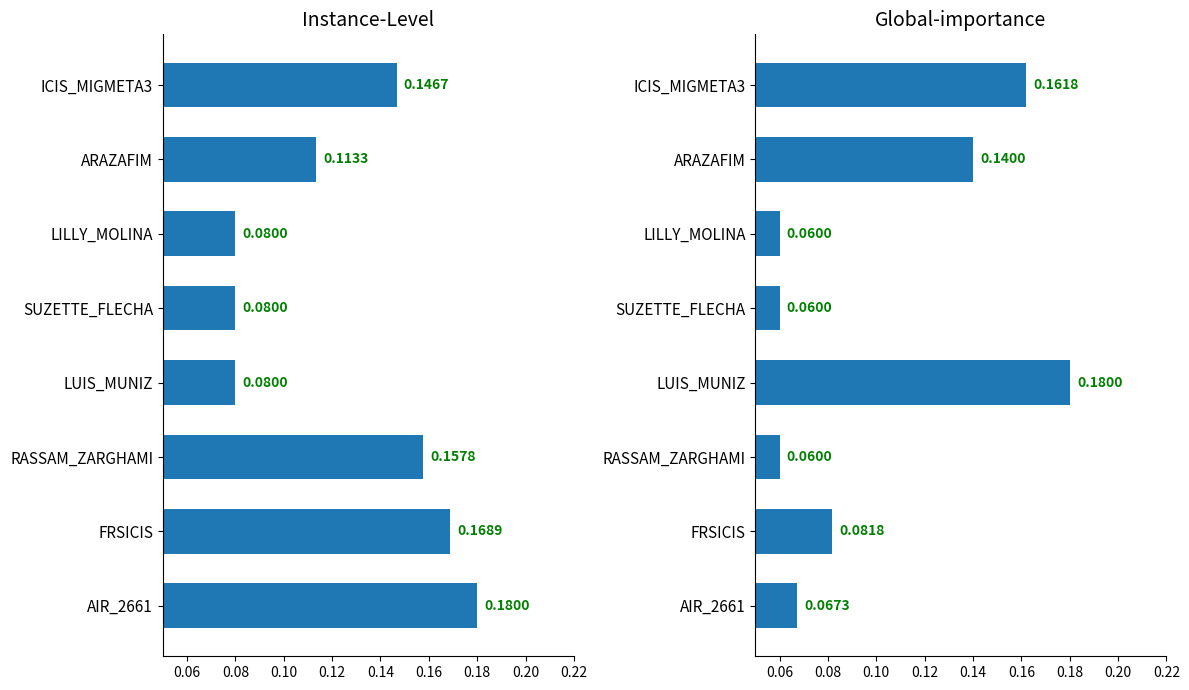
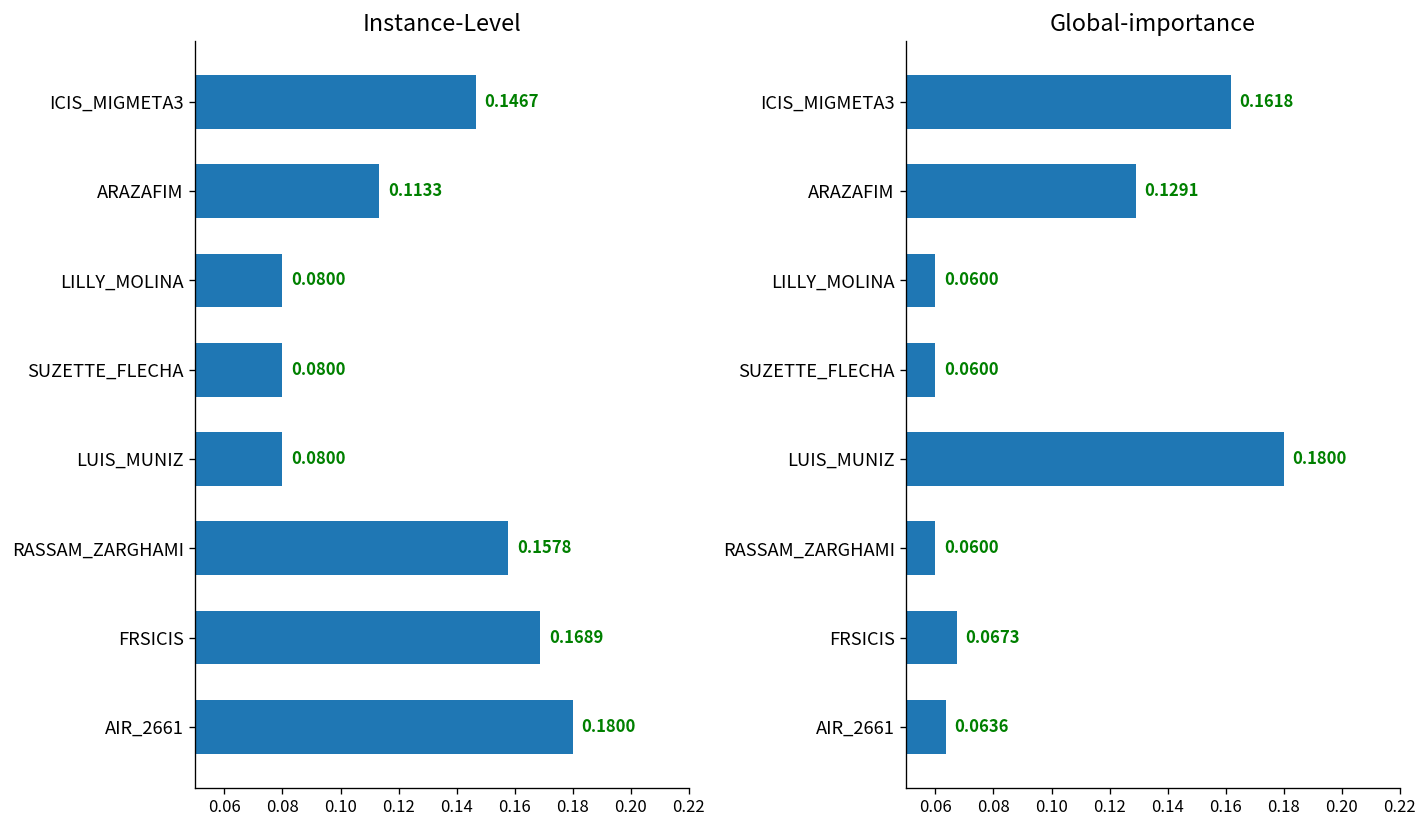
  {
    "Instance-Level": {
      "ICIS_MIGMETA3": 0.1467,
      "ARAZAFIM": 0.1133,
      "LILLY_MOLINA": 0.0800,
      "SUZETTE_FLECHA": 0.0800,
      "LUIS_MUNIZ": 0.0800,
      "RASSAM_ZARGHAMI": 0.1578,
      "FRSICIS": 0.1689,
      "AIR_2661": 0.1800
    },
    "Global-importance": {
      "ICIS_MIGMETA3": 0.1618,
-     "ARAZAFIM": 0.1400,
+     "ARAZAFIM": 0.1291,
      "LILLY_MOLINA": 0.0600,
      "SUZETTE_FLECHA": 0.0600,
      "LUIS_MUNIZ": 0.1800,
      "RASSAM_ZARGHAMI": 0.0600,
-     "FRSICIS": 0.0818,
-     "AIR_2661": 0.0673
+     "FRSICIS": 0.0673,
+     "AIR_2661": 0.0636
    }
  }
